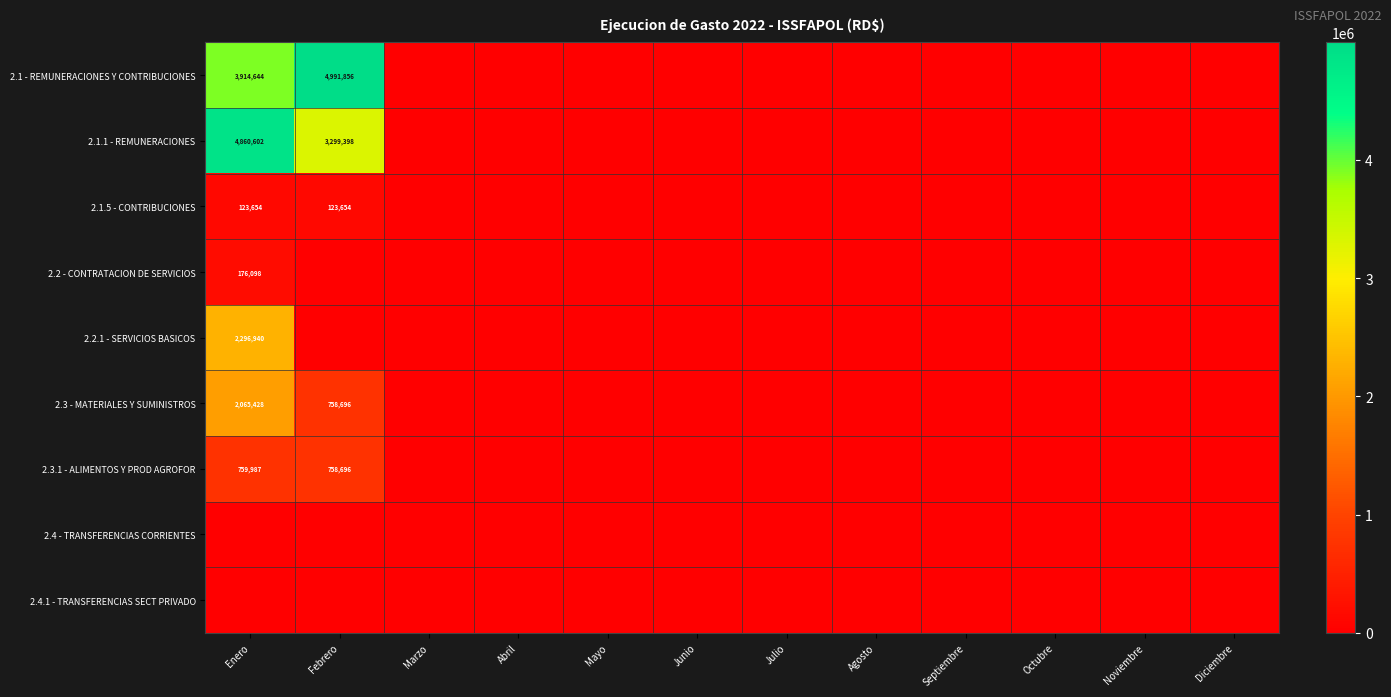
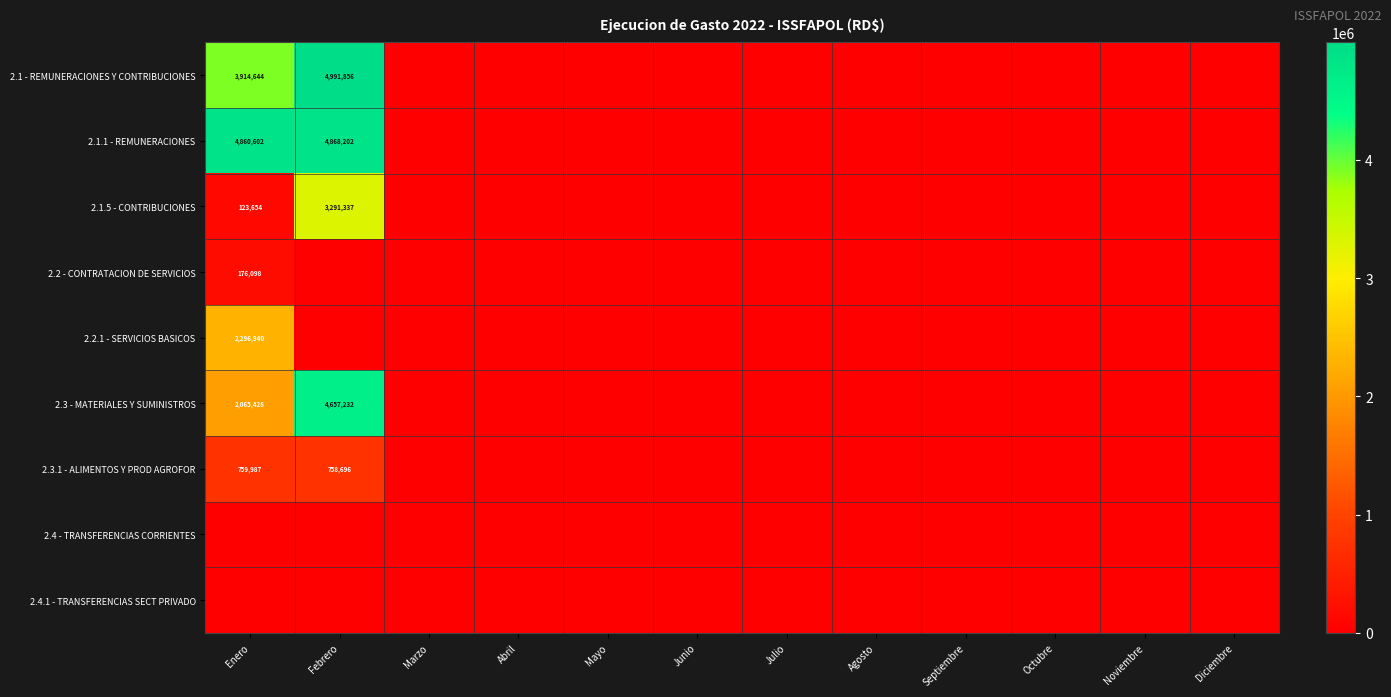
  {
    "2.1 - REMUNERACIONES Y CONTRIBUCIONES": {
      "Enero": "3,914,644",
      "Febrero": "4,991,856"
    },
    "2.1.1 - REMUNERACIONES": {
      "Enero": "4,860,602",
-     "Febrero": "3,299,398"
+     "Febrero": "4,868,202"
    },
    "2.1.5 - CONTRIBUCIONES": {
      "Enero": "123,654",
-     "Febrero": "123,654"
+     "Febrero": "3,291,337"
    },
    "2.2 - CONTRATACION DE SERVICIOS": {
      "Enero": "176,098"
    },
    "2.2.1 - SERVICIOS BASICOS": {
      "Enero": "2,296,940"
    },
    "2.3 - MATERIALES Y SUMINISTROS": {
      "Enero": "2,065,428",
-     "Febrero": "758,696"
+     "Febrero": "4,657,232"
    },
    "2.3.1 - ALIMENTOS Y PROD AGROFOR": {
      "Enero": "759,987",
      "Febrero": "758,696"
    }
  }
